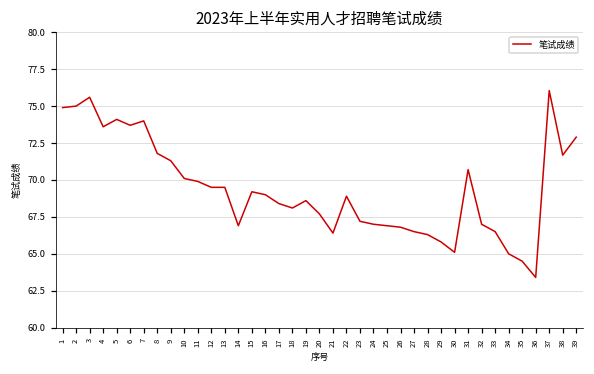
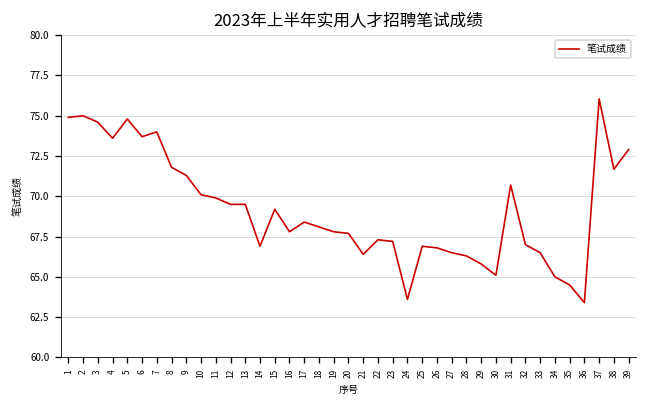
  {
    "1": 74.9,
    "2": 75.0,
-   "3": 75.6,
+   "3": 74.6,
    "4": 73.6,
-   "5": 74.1,
+   "5": 74.8,
    "6": 73.7,
    "7": 74.0,
    "8": 71.8,
    "9": 71.3,
    "10": 70.1,
    "11": 69.9,
    "12": 69.5,
    "13": 69.5,
    "14": 66.9,
    "15": 69.2,
-   "16": 69.0,
+   "16": 67.8,
    "17": 68.4,
    "18": 68.1,
-   "19": 68.6,
+   "19": 67.8,
    "20": 67.7,
    "21": 66.4,
-   "22": 68.9,
+   "22": 67.3,
    "23": 67.2,
-   "24": 67.0,
+   "24": 63.6,
    "25": 66.9,
    "26": 66.8,
    "27": 66.5,
    "28": 66.3,
    "29": 65.8,
    "30": 65.1,
    "31": 70.7,
    "32": 67.0,
    "33": 66.5,
    "34": 65.0,
    "35": 64.5,
    "36": 63.4,
    "37": 76.1,
    "38": 71.7,
    "39": 72.9
  }
